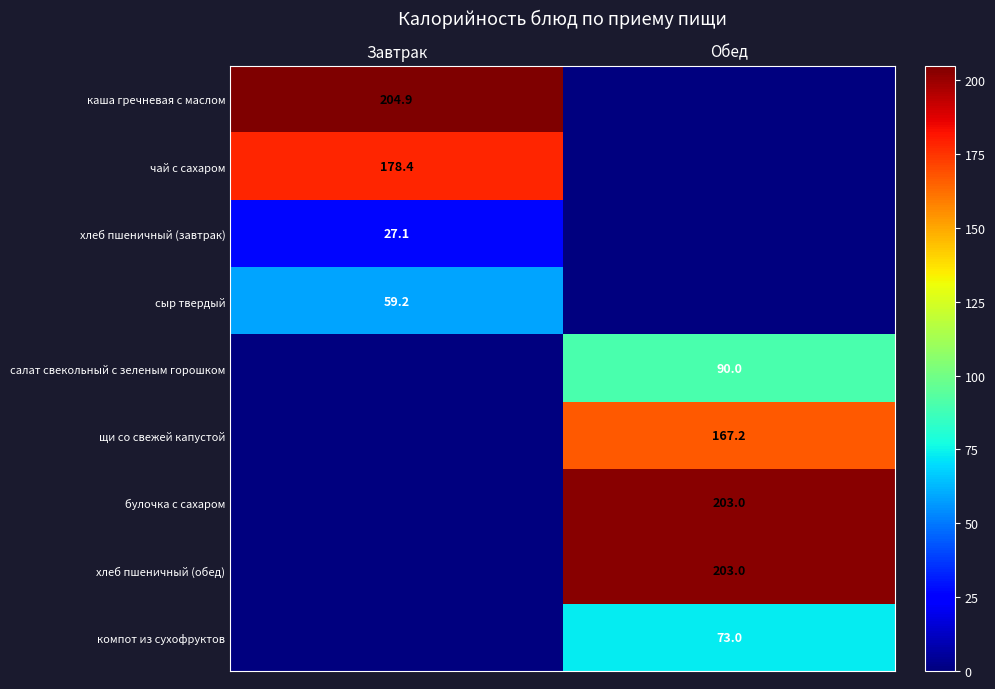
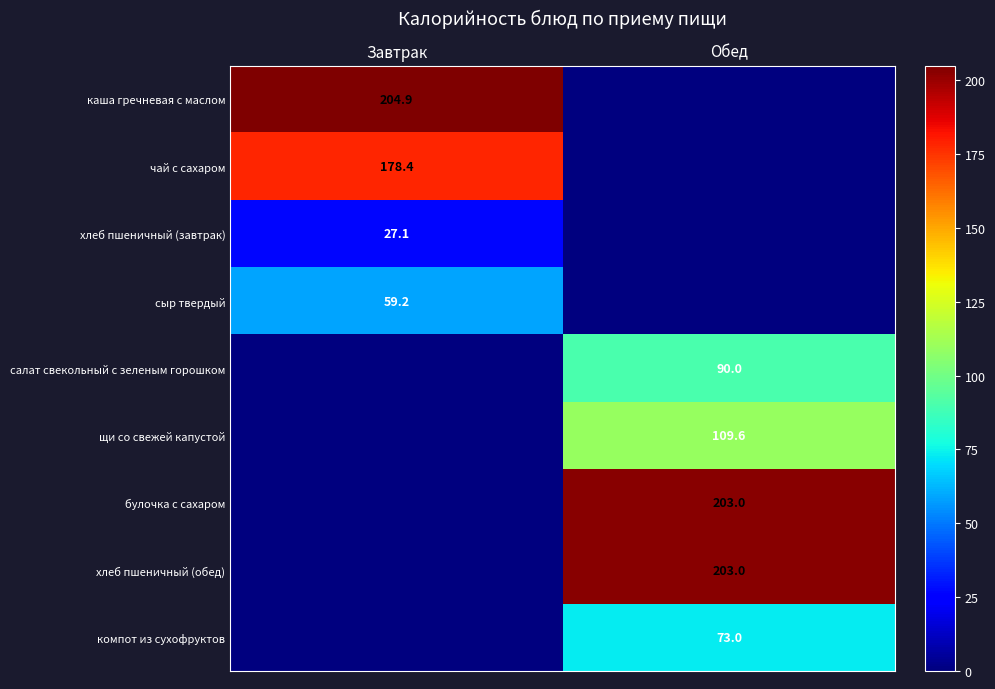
  {
    "каша гречневая с маслом": {
      "Завтрак": 204.9
    },
    "чай с сахаром": {
      "Завтрак": 178.4
    },
    "хлеб пшеничный (завтрак)": {
      "Завтрак": 27.1
    },
    "сыр твердый": {
      "Завтрак": 59.2
    },
    "салат свекольный с зеленым горошком": {
      "Обед": 90.0
    },
    "щи со свежей капустой": {
-     "Обед": 167.2
+     "Обед": 109.6
    },
    "булочка с сахаром": {
      "Обед": 203.0
    },
    "хлеб пшеничный (обед)": {
      "Обед": 203.0
    },
    "компот из сухофруктов": {
      "Обед": 73.0
    }
  }
